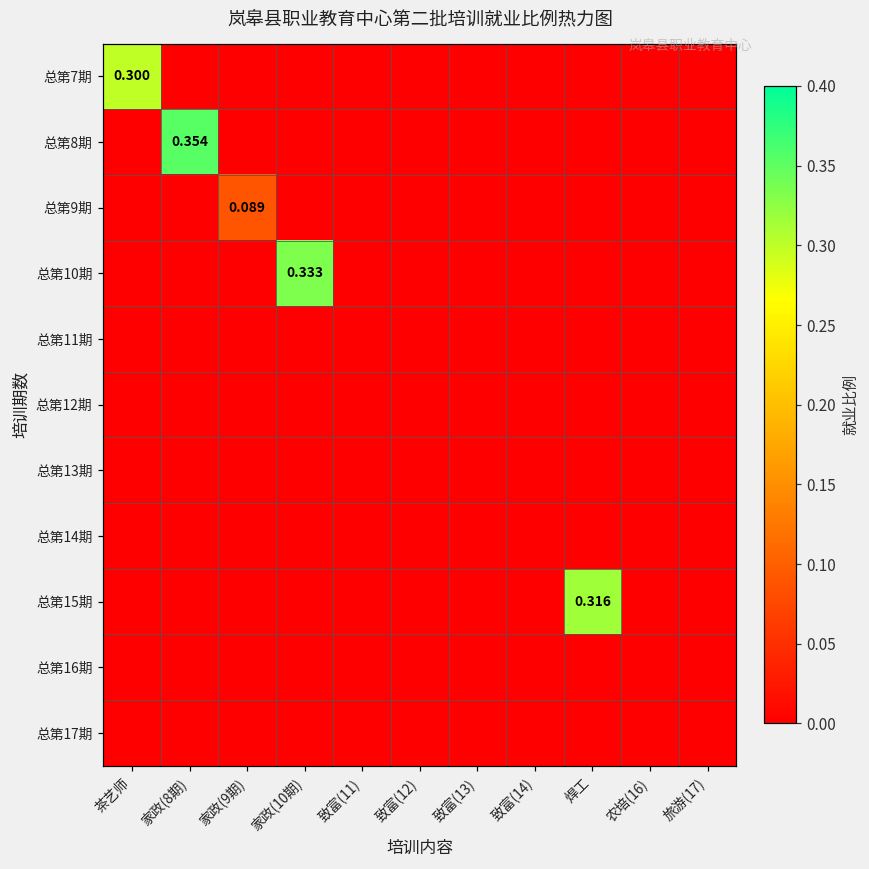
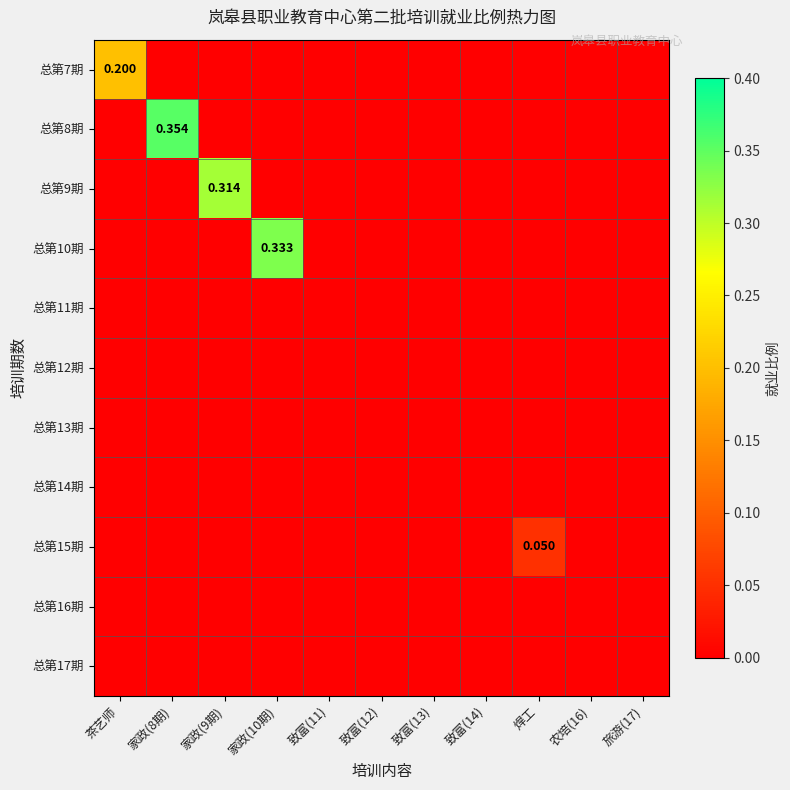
  {
    "总第7期": {
-     "茶艺师": 0.300
+     "茶艺师": 0.200
    },
    "总第8期": {
      "家政(8期)": 0.354
    },
    "总第9期": {
-     "家政(9期)": 0.089
+     "家政(9期)": 0.314
    },
    "总第10期": {
      "家政(10期)": 0.333
    },
    "总第15期": {
-     "焊工": 0.316
+     "焊工": 0.050
    }
  }
